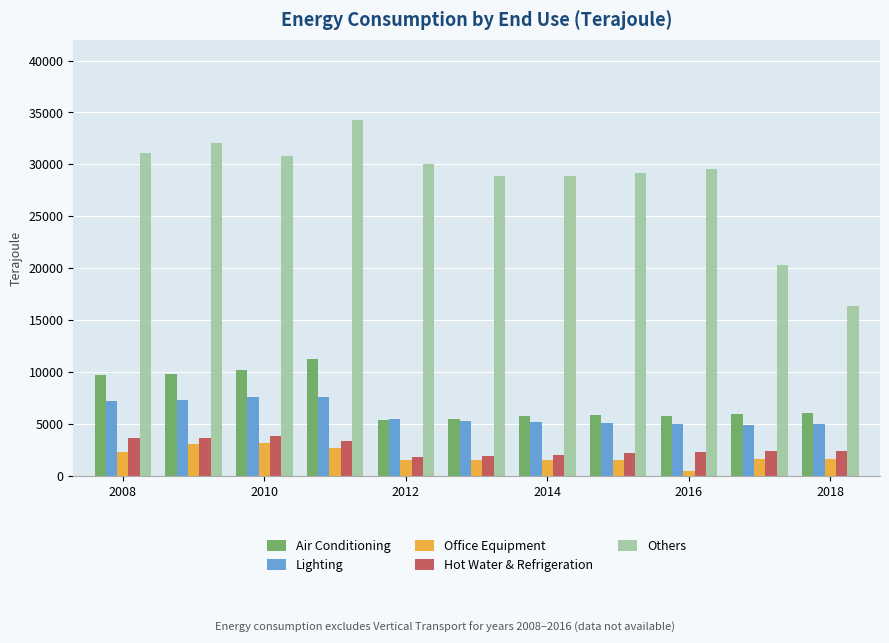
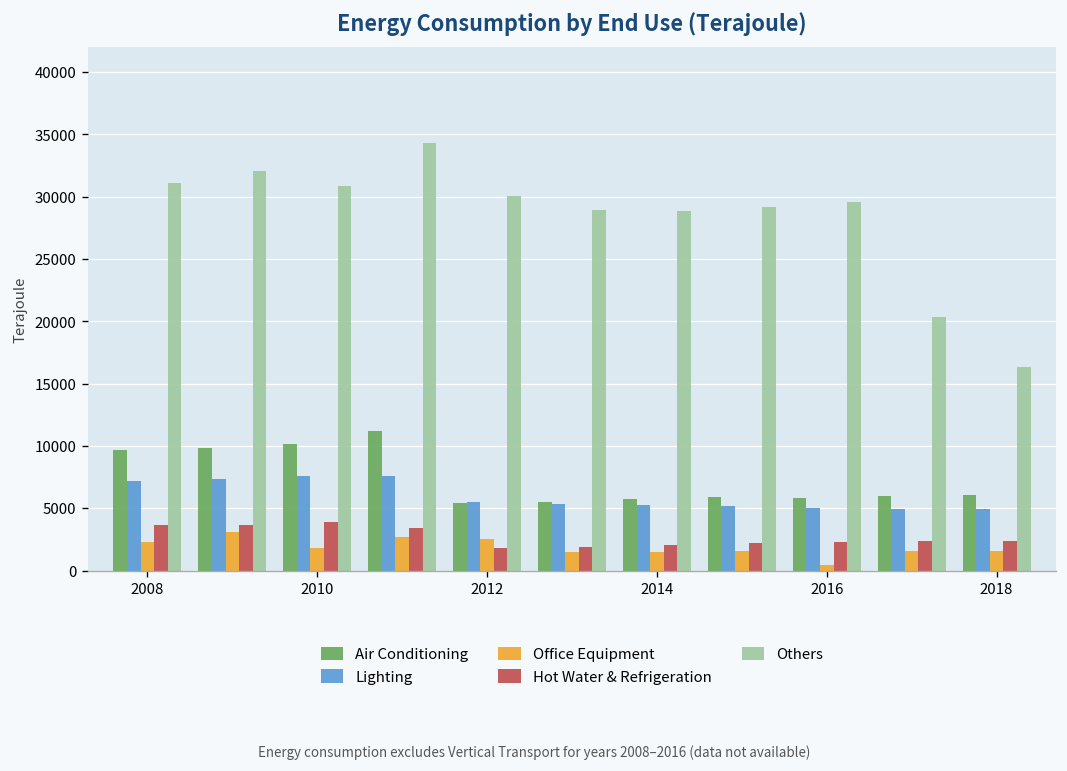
  {
    "Office Equipment": {
      "2008": 2300,
-     "2010": 3200,
-     "2012": 1500,
+     "2010": 1800,
+     "2012": 2600,
      "2014": 1500,
      "2016": 400,
      "2018": 1600
    }
  }
